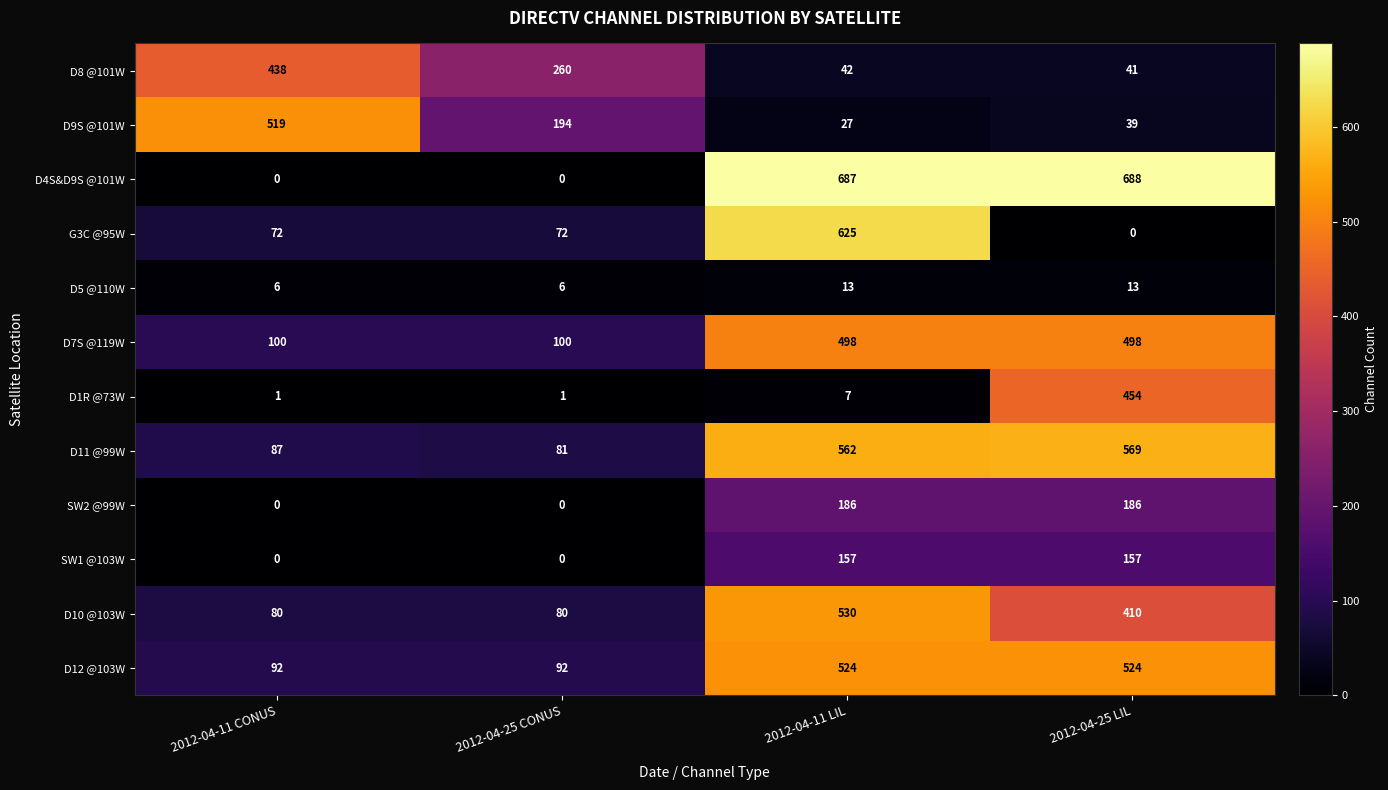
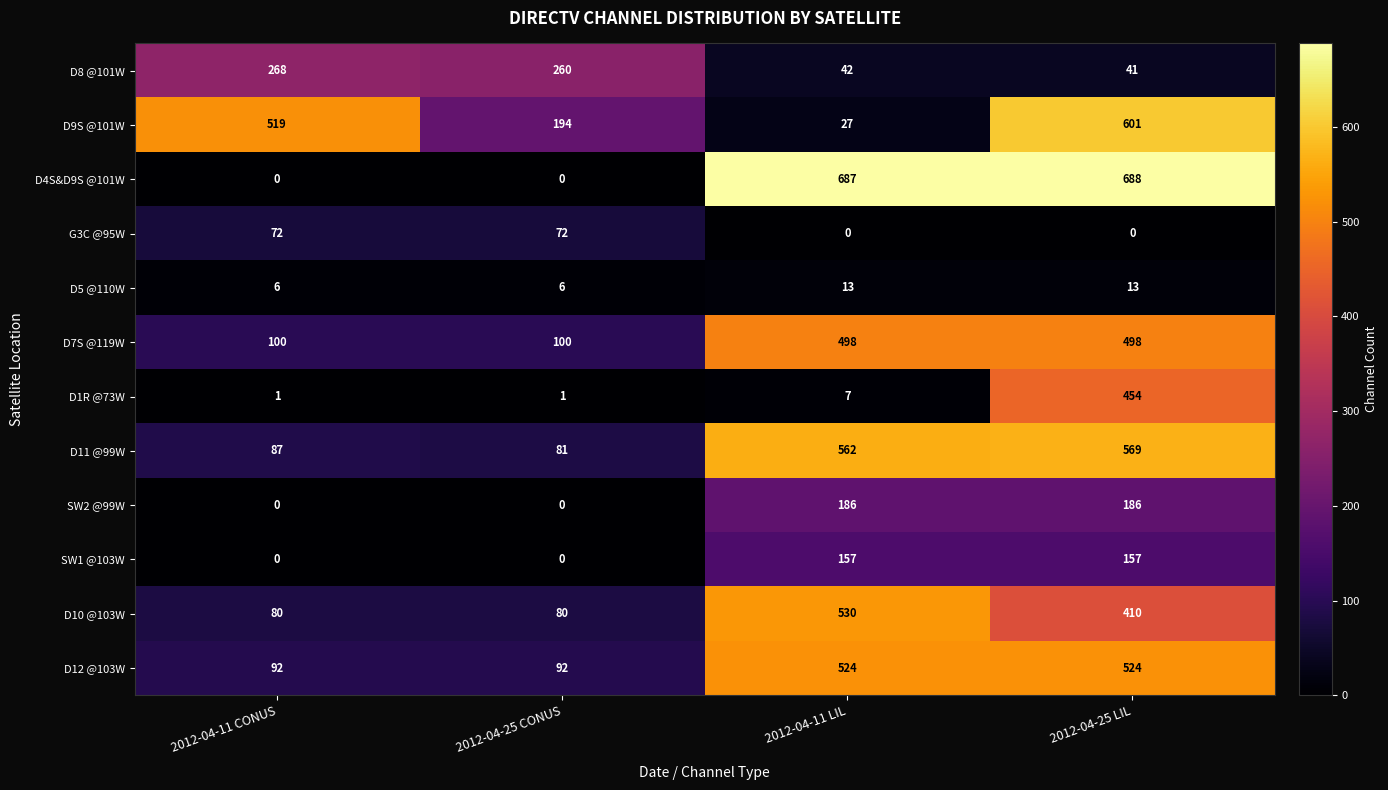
  {
    "D8 @101W": {
-     "2012-04-11 CONUS": 438,
+     "2012-04-11 CONUS": 268,
      "2012-04-25 CONUS": 260,
      "2012-04-11 LIL": 42,
      "2012-04-25 LIL": 41
    },
    "D9S @101W": {
      "2012-04-11 CONUS": 519,
      "2012-04-25 CONUS": 194,
      "2012-04-11 LIL": 27,
-     "2012-04-25 LIL": 39
+     "2012-04-25 LIL": 601
    },
    "D4S&D9S @101W": {
      "2012-04-11 CONUS": 0,
      "2012-04-25 CONUS": 0,
      "2012-04-11 LIL": 687,
      "2012-04-25 LIL": 688
    },
    "G3C @95W": {
      "2012-04-11 CONUS": 72,
      "2012-04-25 CONUS": 72,
-     "2012-04-11 LIL": 625,
+     "2012-04-11 LIL": 0,
      "2012-04-25 LIL": 0
    },
    "D5 @110W": {
      "2012-04-11 CONUS": 6,
      "2012-04-25 CONUS": 6,
      "2012-04-11 LIL": 13,
      "2012-04-25 LIL": 13
    },
    "D7S @119W": {
      "2012-04-11 CONUS": 100,
      "2012-04-25 CONUS": 100,
      "2012-04-11 LIL": 498,
      "2012-04-25 LIL": 498
    },
    "D1R @73W": {
      "2012-04-11 CONUS": 1,
      "2012-04-25 CONUS": 1,
      "2012-04-11 LIL": 7,
      "2012-04-25 LIL": 454
    },
    "D11 @99W": {
      "2012-04-11 CONUS": 87,
      "2012-04-25 CONUS": 81,
      "2012-04-11 LIL": 562,
      "2012-04-25 LIL": 569
    },
    "SW2 @99W": {
      "2012-04-11 CONUS": 0,
      "2012-04-25 CONUS": 0,
      "2012-04-11 LIL": 186,
      "2012-04-25 LIL": 186
    },
    "SW1 @103W": {
      "2012-04-11 CONUS": 0,
      "2012-04-25 CONUS": 0,
      "2012-04-11 LIL": 157,
      "2012-04-25 LIL": 157
    },
    "D10 @103W": {
      "2012-04-11 CONUS": 80,
      "2012-04-25 CONUS": 80,
      "2012-04-11 LIL": 530,
      "2012-04-25 LIL": 410
    },
    "D12 @103W": {
      "2012-04-11 CONUS": 92,
      "2012-04-25 CONUS": 92,
      "2012-04-11 LIL": 524,
      "2012-04-25 LIL": 524
    }
  }
